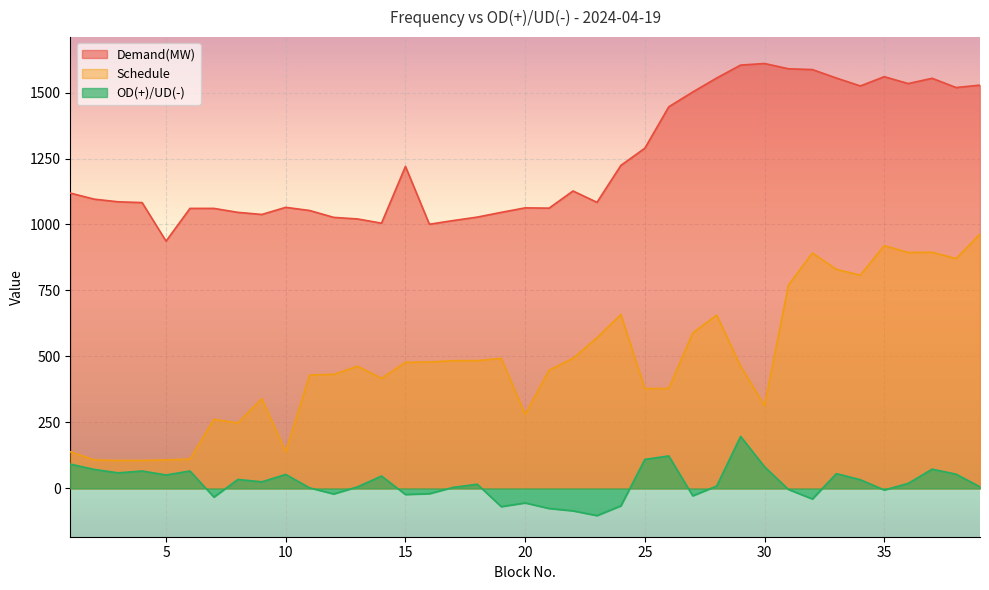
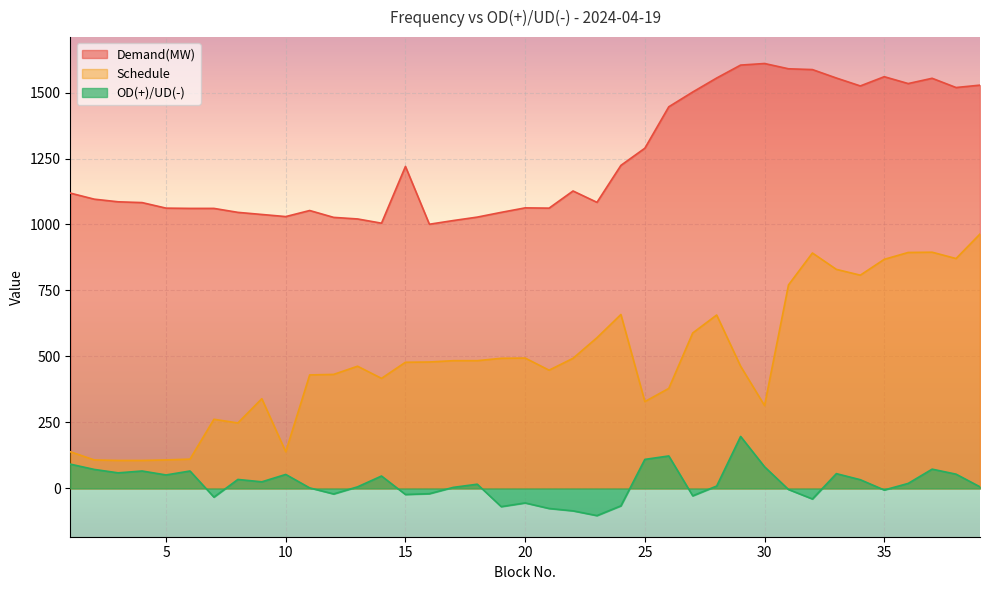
  {
    "Demand(MW)": {
-     "5": 940,
-     "10": 1070,
+     "5": 1060,
+     "10": 1030,
      "15": 1220,
      "20": 1060,
      "25": 1290,
      "30": 1610,
      "35": 1560
    },
    "Schedule": {
      "5": 110,
      "10": 140,
      "15": 480,
-     "20": 280,
-     "25": 380,
+     "20": 490,
+     "25": 330,
      "30": 310,
-     "35": 920
+     "35": 870
    }
  }
